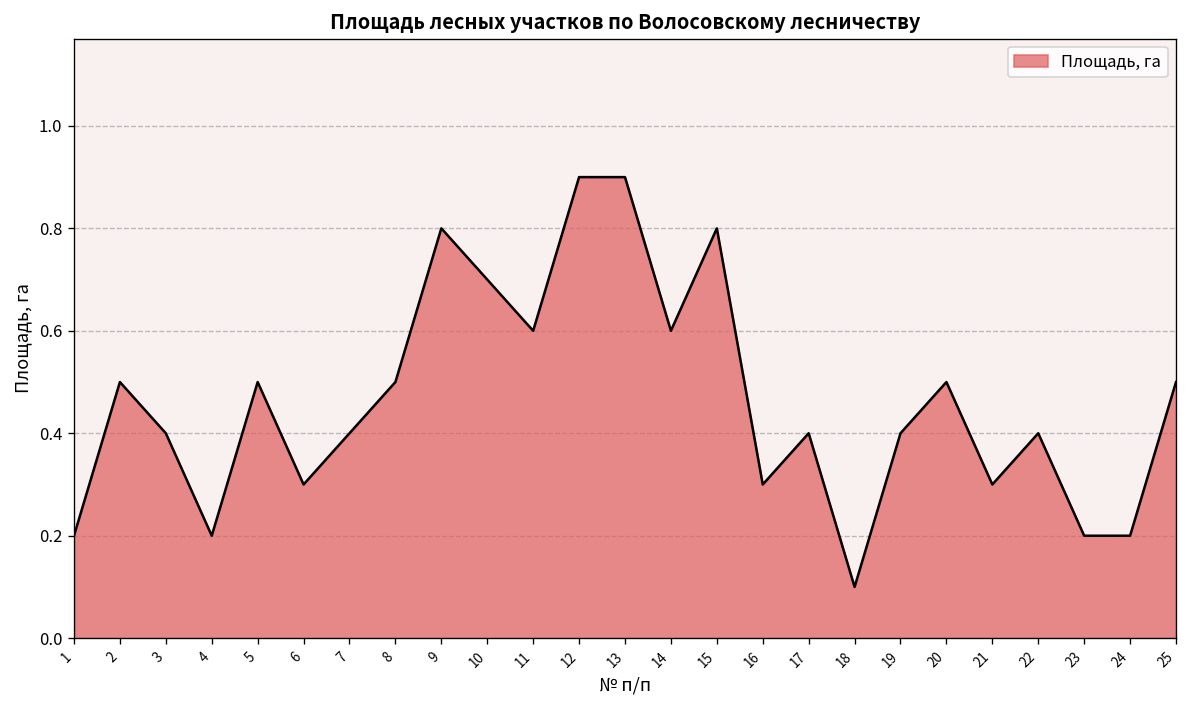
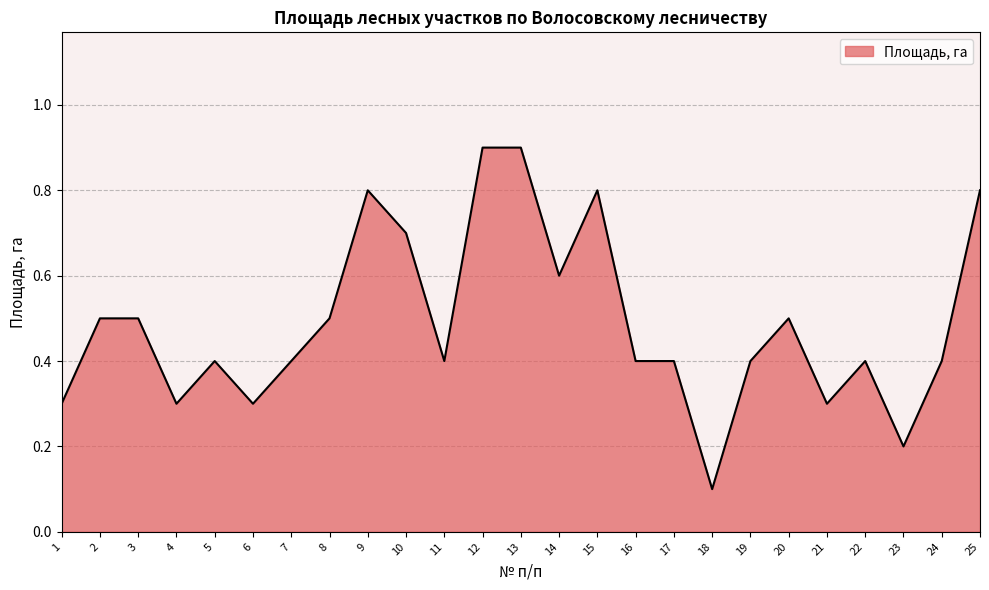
  {
-   "1": 0.2,
+   "1": 0.3,
    "2": 0.5,
-   "3": 0.4,
-   "4": 0.2,
-   "5": 0.5,
+   "3": 0.5,
+   "4": 0.3,
+   "5": 0.4,
    "6": 0.3,
    "7": 0.4,
    "8": 0.5,
    "9": 0.8,
    "10": 0.7,
-   "11": 0.6,
+   "11": 0.4,
    "12": 0.9,
    "13": 0.9,
    "14": 0.6,
    "15": 0.8,
-   "16": 0.3,
+   "16": 0.4,
    "17": 0.4,
    "18": 0.1,
    "19": 0.4,
    "20": 0.5,
    "21": 0.3,
    "22": 0.4,
    "23": 0.2,
-   "24": 0.2,
-   "25": 0.5
+   "24": 0.4,
+   "25": 0.8
  }
